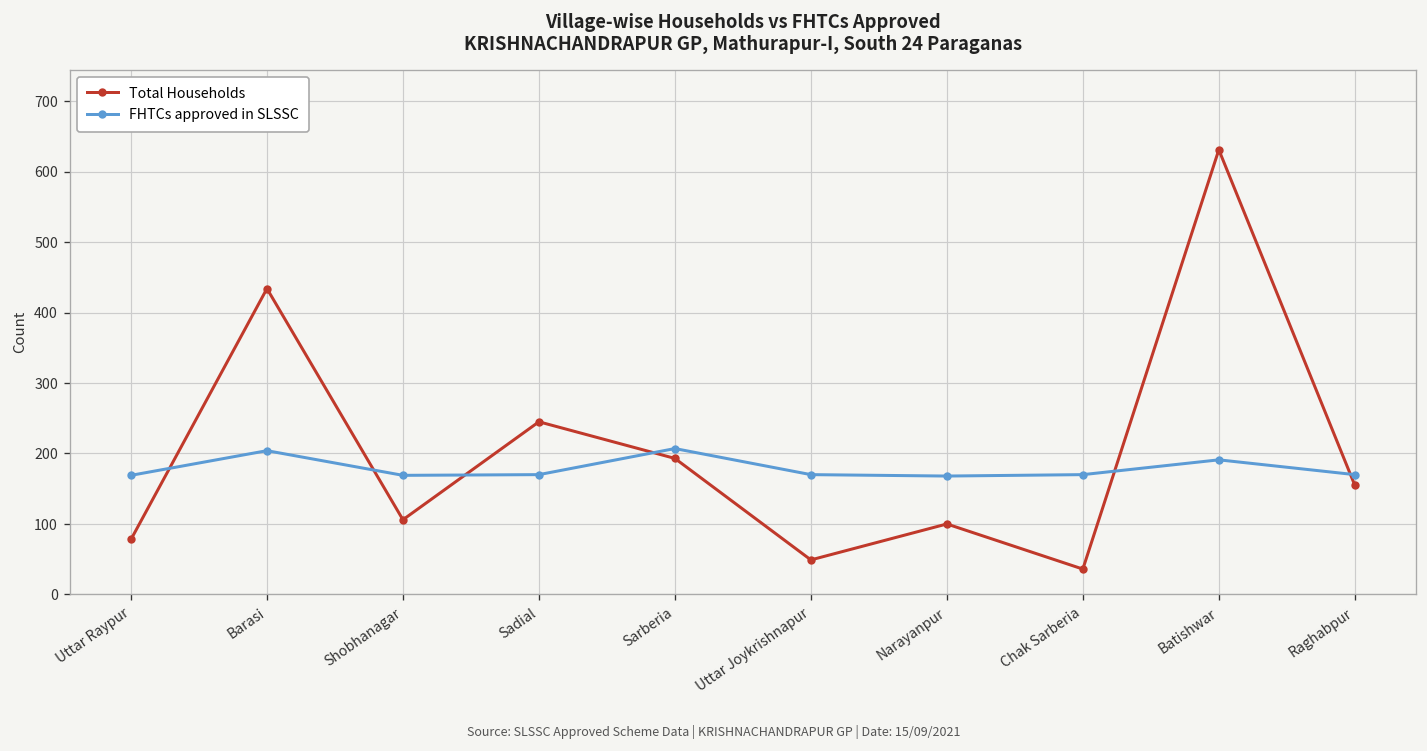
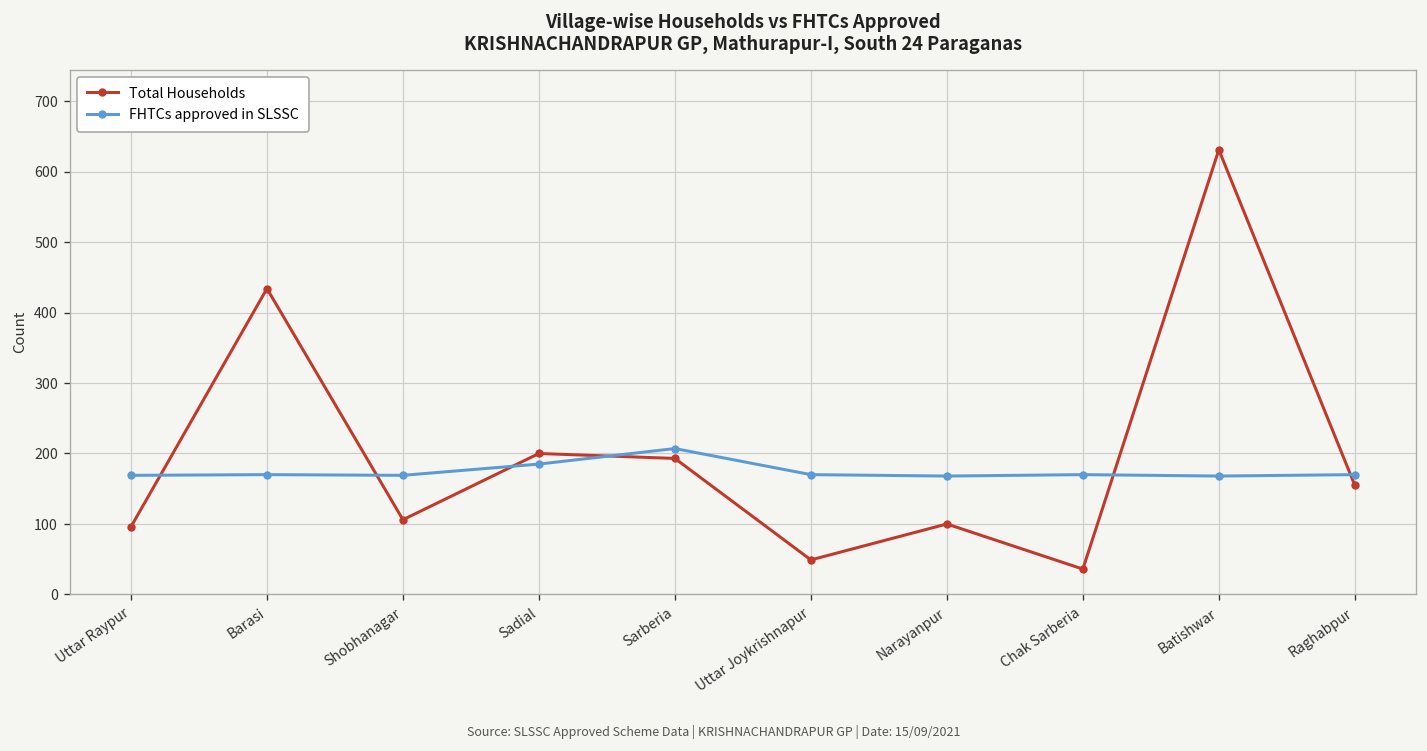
  {
    "Total Households": {
-     "Uttar Raypur": 80,
+     "Uttar Raypur": 100,
      "Barasi": 430,
      "Shobhanagar": 110,
-     "Sadial": 250,
+     "Sadial": 200,
      "Sarberia": 190,
      "Uttar Joykrishnapur": 50,
      "Narayanpur": 100,
      "Chak Sarberia": 40,
      "Batishwar": 630,
      "Raghabpur": 160
    },
    "FHTCs approved in SLSSC": {
      "Uttar Raypur": 170,
-     "Barasi": 200,
+     "Barasi": 170,
      "Shobhanagar": 170,
-     "Sadial": 170,
+     "Sadial": 190,
      "Sarberia": 210,
      "Uttar Joykrishnapur": 170,
      "Narayanpur": 170,
      "Chak Sarberia": 170,
-     "Batishwar": 190,
+     "Batishwar": 170,
      "Raghabpur": 170
    }
  }
